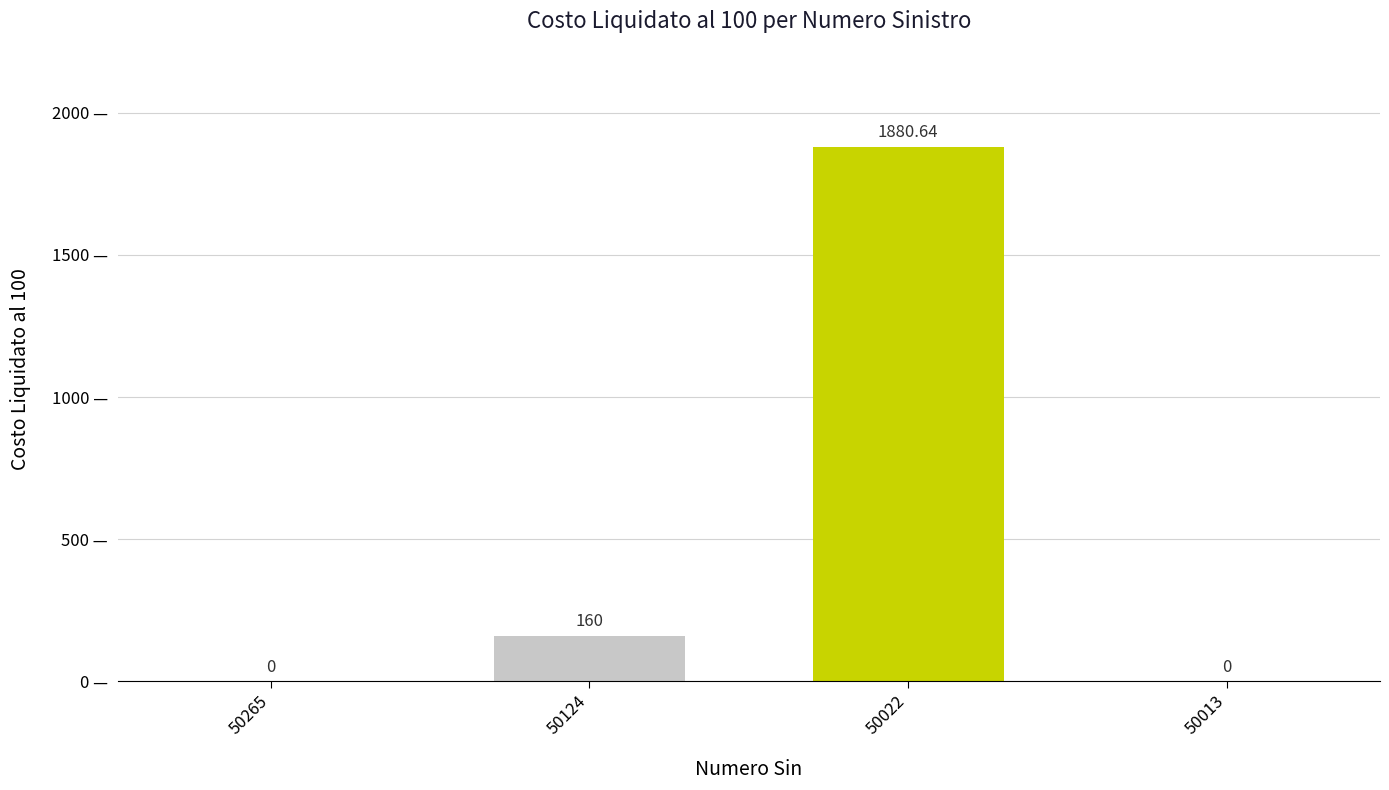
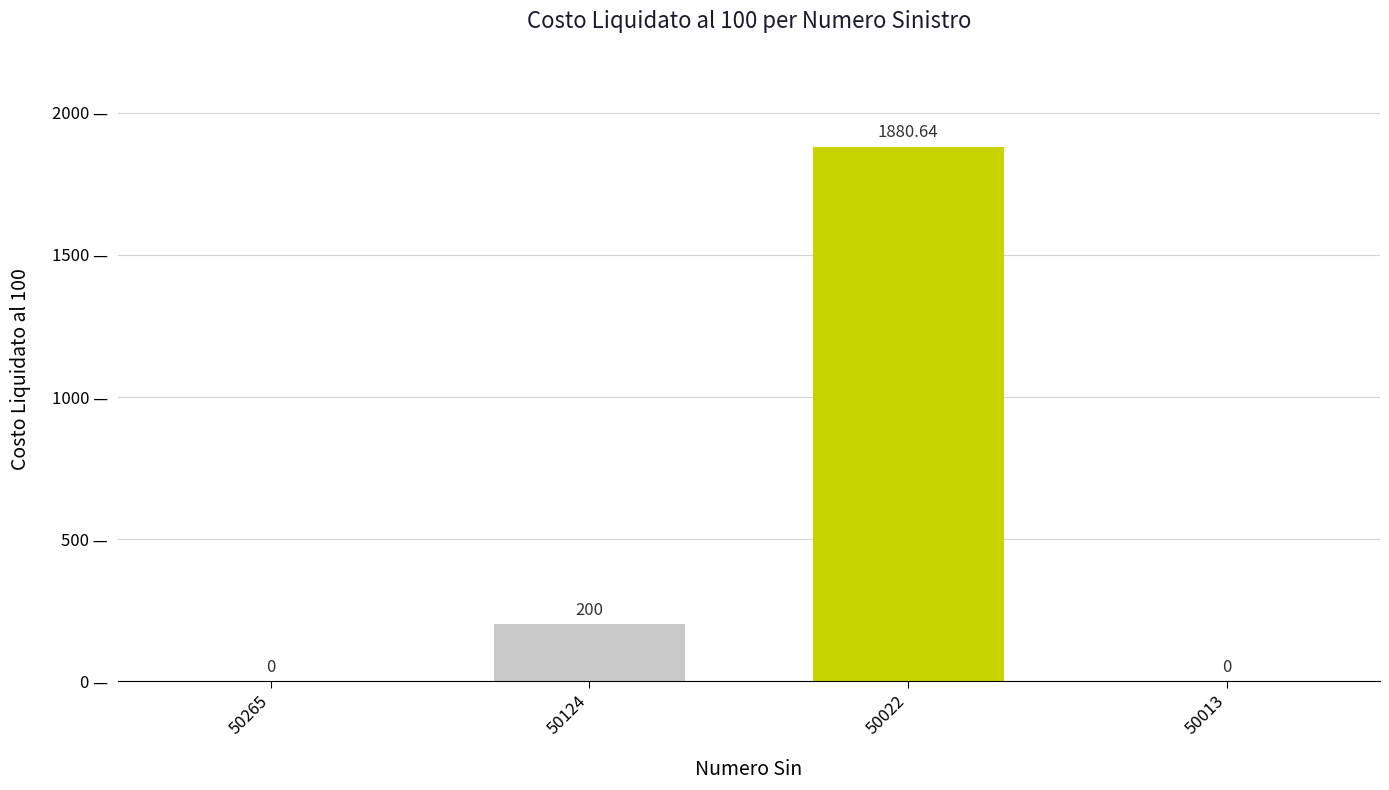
  {
    "50265": 0,
-   "50124": 160,
+   "50124": 200,
    "50022": 1880.64,
    "50013": 0
  }
